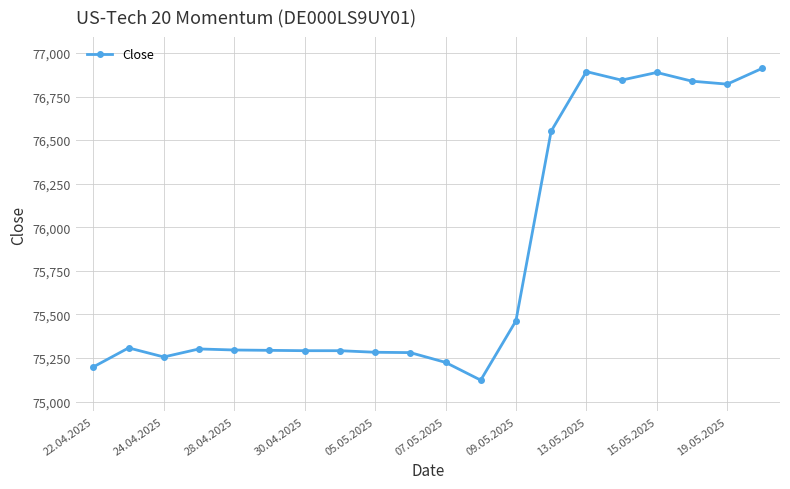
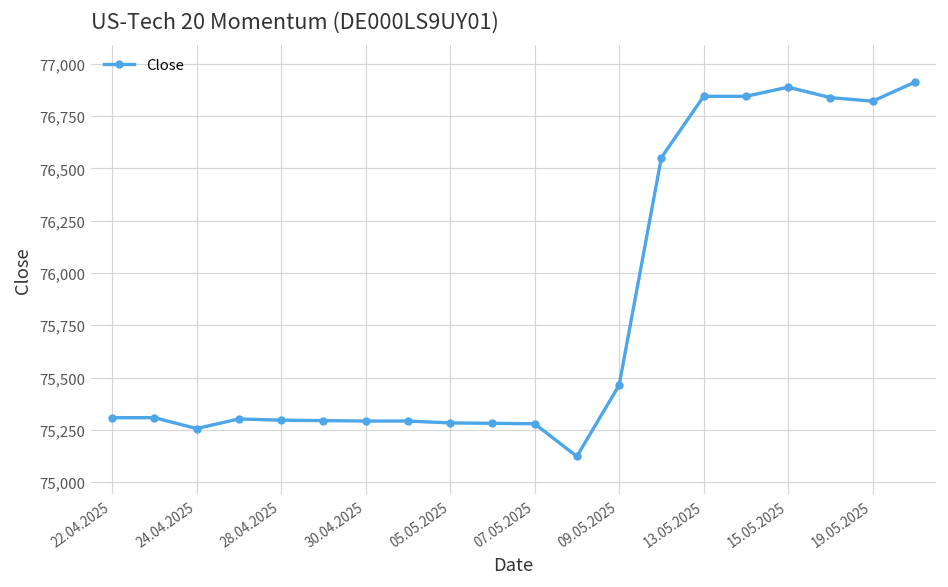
  {
-   "22.04.2025": "75,200",
+   "22.04.2025": "75,310",
    "24.04.2025": "75,260",
    "28.04.2025": "75,300",
    "30.04.2025": "75,290",
    "05.05.2025": "75,280",
-   "07.05.2025": "75,230",
+   "07.05.2025": "75,280",
    "09.05.2025": "75,460",
-   "13.05.2025": "76,890",
+   "13.05.2025": "76,840",
    "15.05.2025": "76,890",
    "19.05.2025": "76,820"
  }
